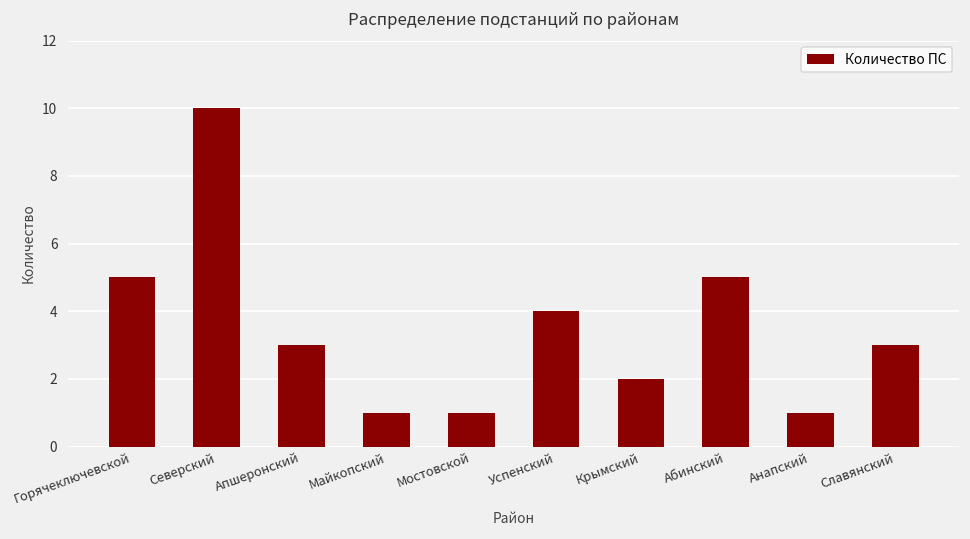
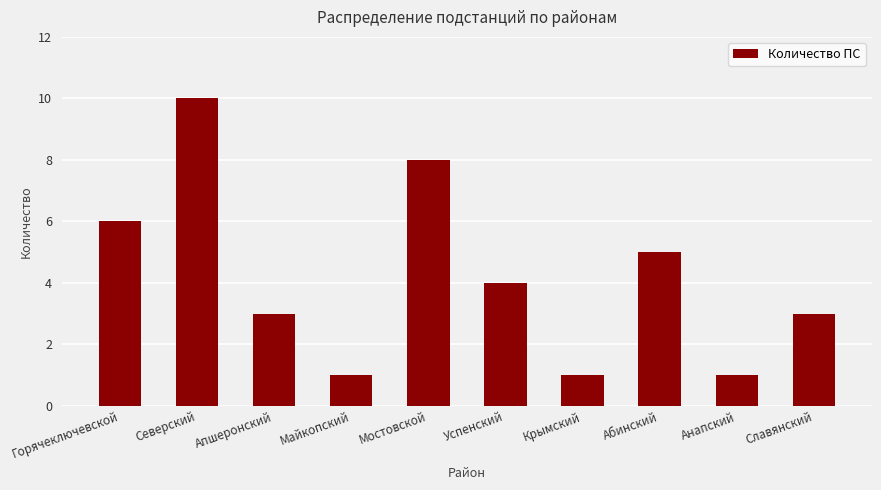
  {
-   "Горячеключевской": 5,
+   "Горячеключевской": 6,
    "Северский": 10,
    "Апшеронский": 3,
    "Майкопский": 1,
-   "Мостовской": 1,
+   "Мостовской": 8,
    "Успенский": 4,
-   "Крымский": 2,
+   "Крымский": 1,
    "Абинский": 5,
    "Анапский": 1,
    "Славянский": 3
  }
